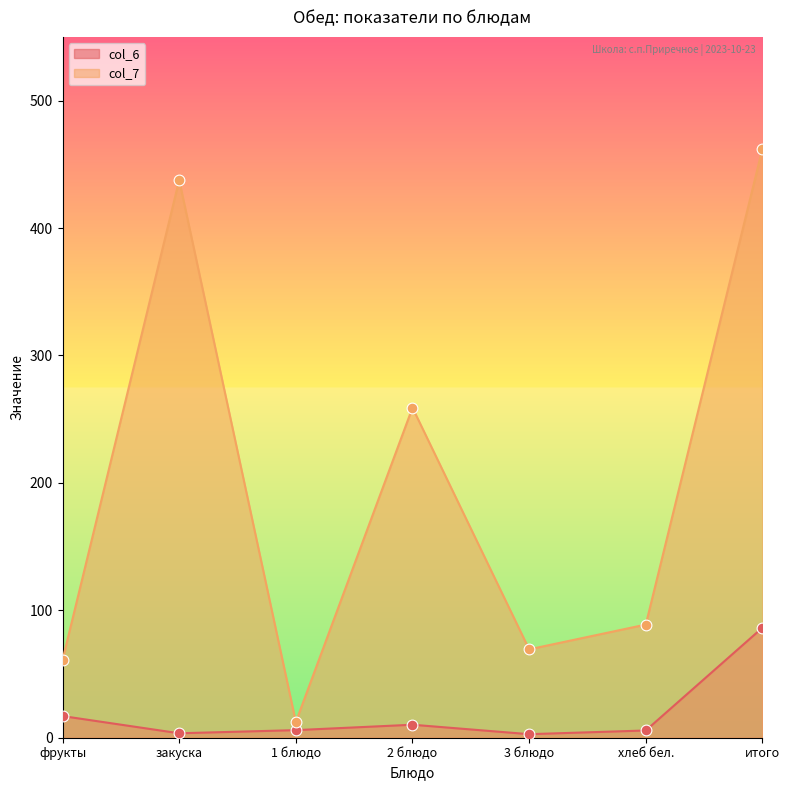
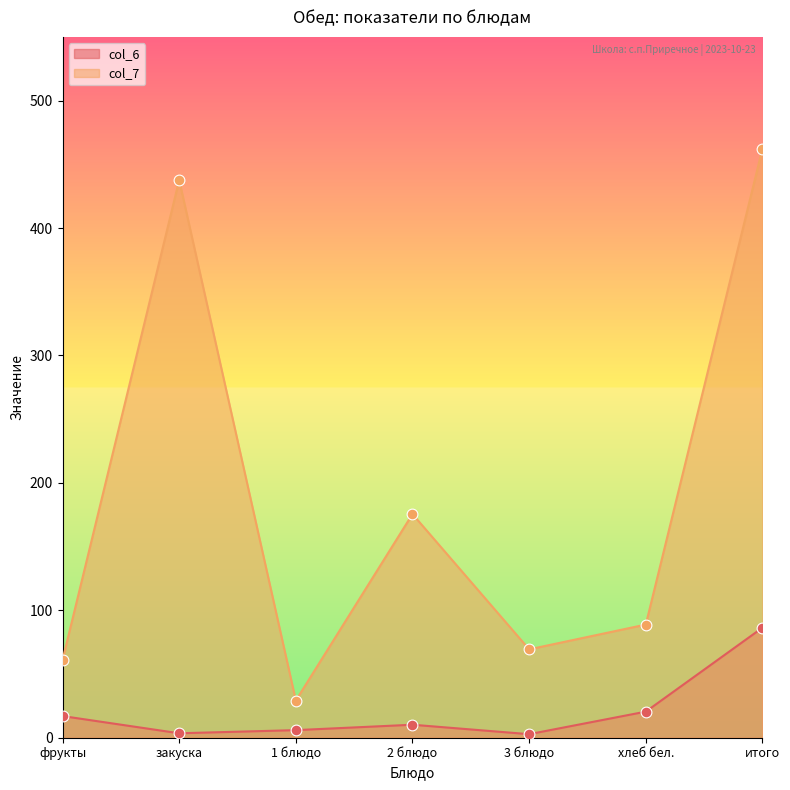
  {
    "col_6": {
      "фрукты": 17,
      "закуска": 3,
      "1 блюдо": 6,
      "2 блюдо": 10,
      "3 блюдо": 3,
-     "хлеб бел.": 6,
+     "хлеб бел.": 20,
      "итого": 86
    },
    "col_7": {
      "фрукты": 61,
      "закуска": 438,
-     "1 блюдо": 12,
-     "2 блюдо": 259,
+     "1 блюдо": 29,
+     "2 блюдо": 176,
      "3 блюдо": 69,
      "хлеб бел.": 89,
      "итого": 462
    }
  }
